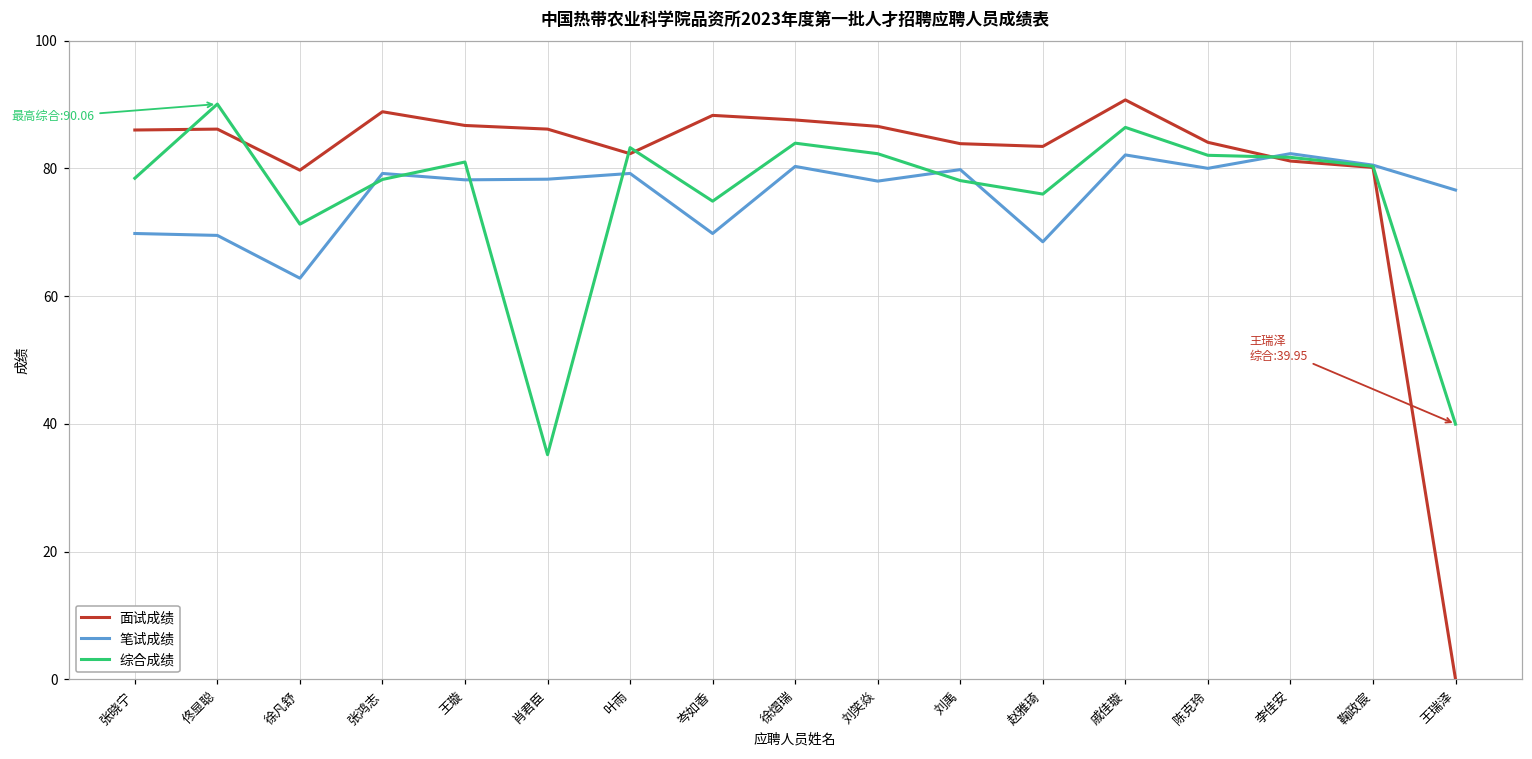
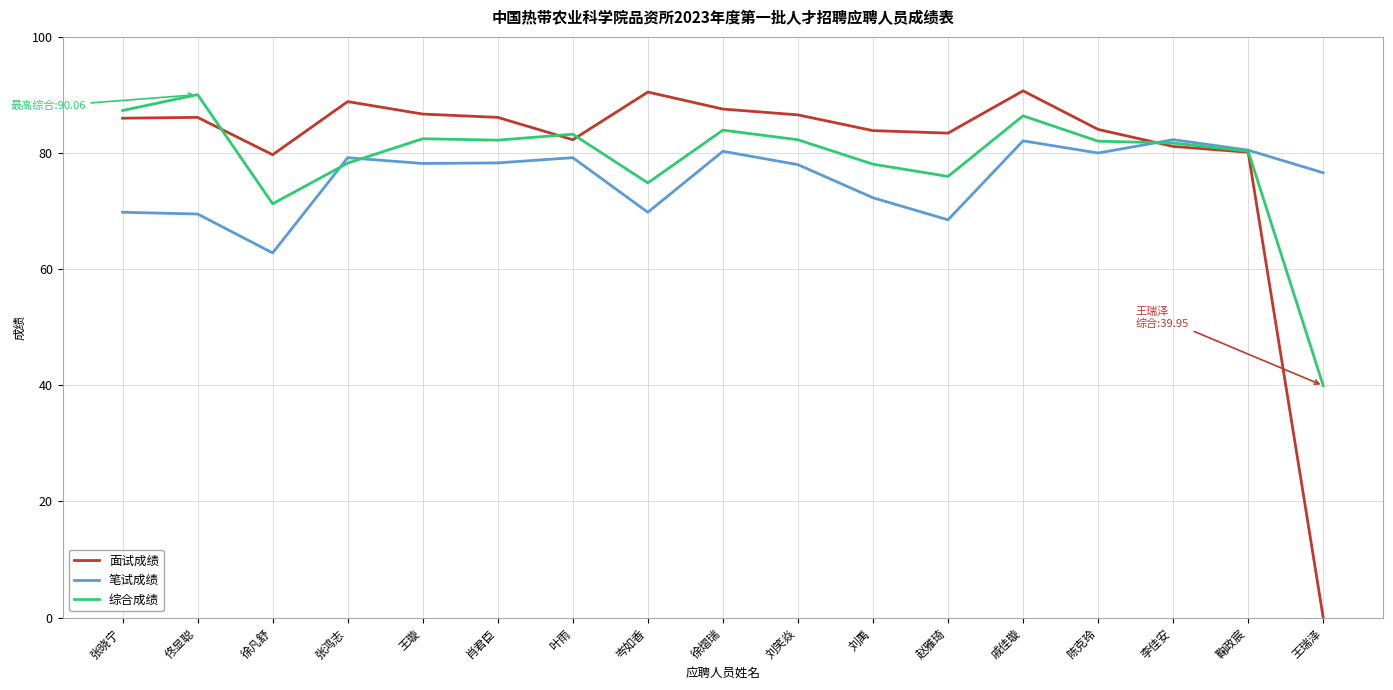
  {
    "面试成绩": {
      "张晓宁": 86,
      "佟显聪": 86,
      "徐凡舒": 80,
      "张鸿志": 89,
      "王璇": 87,
      "肖君臣": 86,
      "叶雨": 82,
-     "岑如香": 88,
+     "岑如香": 91,
      "徐熠瑞": 88,
      "刘笑焱": 87,
      "刘禹": 84,
      "赵雅琦": 83,
      "戚佳璇": 91,
      "陈克玲": 84,
      "李佳安": 81,
      "王瑞泽": 0
    },
    "笔试成绩": {
      "张晓宁": 70,
      "佟显聪": 70,
      "徐凡舒": 63,
      "张鸿志": 79,
      "王璇": 78,
      "肖君臣": 78,
      "叶雨": 79,
      "岑如香": 70,
      "徐熠瑞": 80,
      "刘笑焱": 78,
-     "刘禹": 80,
+     "刘禹": 72,
      "赵雅琦": 69,
      "戚佳璇": 82,
      "陈克玲": 80,
      "李佳安": 82,
      "王瑞泽": 77
    },
    "综合成绩": {
-     "张晓宁": 78,
+     "张晓宁": 87,
      "徐凡舒": 71,
      "张鸿志": 78,
-     "王璇": 81,
-     "肖君臣": 35,
+     "王璇": 82,
+     "肖君臣": 82,
      "叶雨": 83,
      "岑如香": 75,
      "徐熠瑞": 84,
      "刘笑焱": 82,
      "刘禹": 78,
      "赵雅琦": 76,
      "戚佳璇": 86,
      "陈克玲": 82,
      "李佳安": 82
    }
  }
